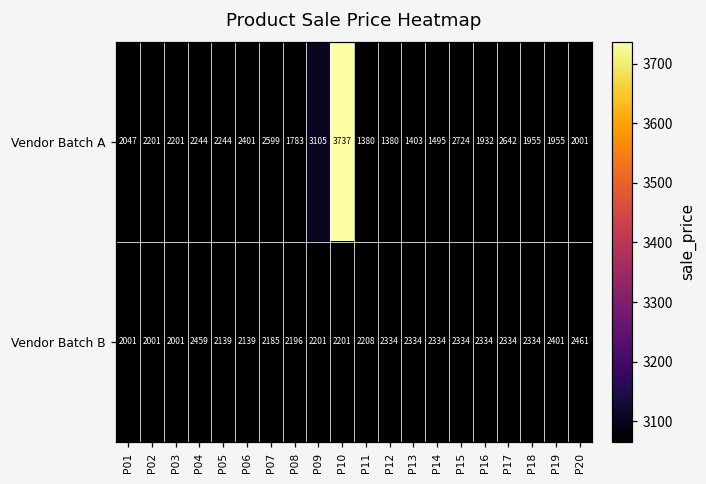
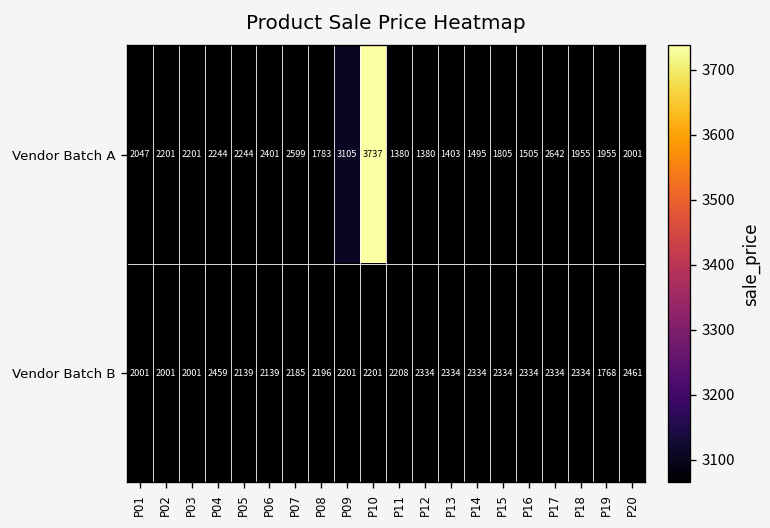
  {
    "Vendor Batch A": {
      "P01": 2047,
      "P02": 2201,
      "P03": 2201,
      "P04": 2244,
      "P05": 2244,
      "P06": 2401,
      "P07": 2599,
      "P08": 1783,
      "P09": 3105,
      "P10": 3737,
      "P11": 1380,
      "P12": 1380,
      "P13": 1403,
      "P14": 1495,
-     "P15": 2724,
-     "P16": 1932,
+     "P15": 1805,
+     "P16": 1505,
      "P17": 2642,
      "P18": 1955,
      "P19": 1955,
      "P20": 2001
    },
    "Vendor Batch B": {
      "P01": 2001,
      "P02": 2001,
      "P03": 2001,
      "P04": 2459,
      "P05": 2139,
      "P06": 2139,
      "P07": 2185,
      "P08": 2196,
      "P09": 2201,
      "P10": 2201,
      "P11": 2208,
      "P12": 2334,
      "P13": 2334,
      "P14": 2334,
      "P15": 2334,
      "P16": 2334,
      "P17": 2334,
      "P18": 2334,
-     "P19": 2401,
+     "P19": 1768,
      "P20": 2461
    }
  }
